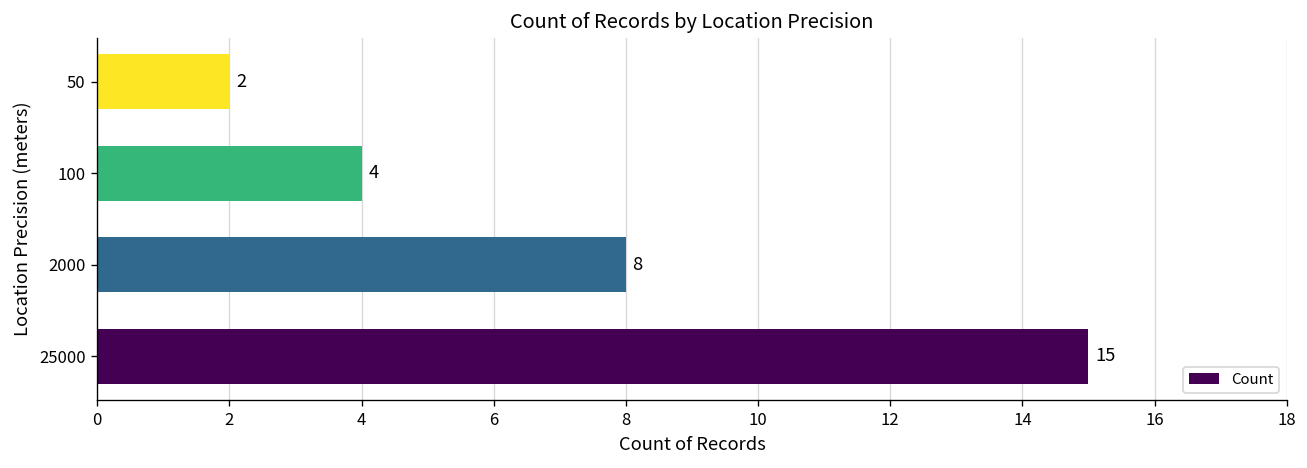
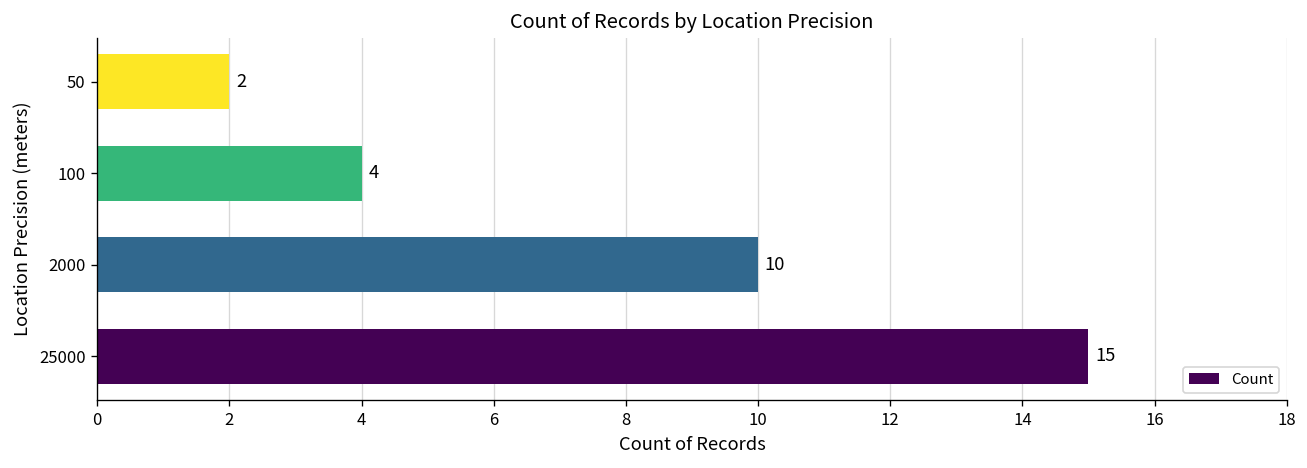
  {
    "50": 2,
    "100": 4,
-   "2000": 8,
+   "2000": 10,
    "25000": 15
  }
